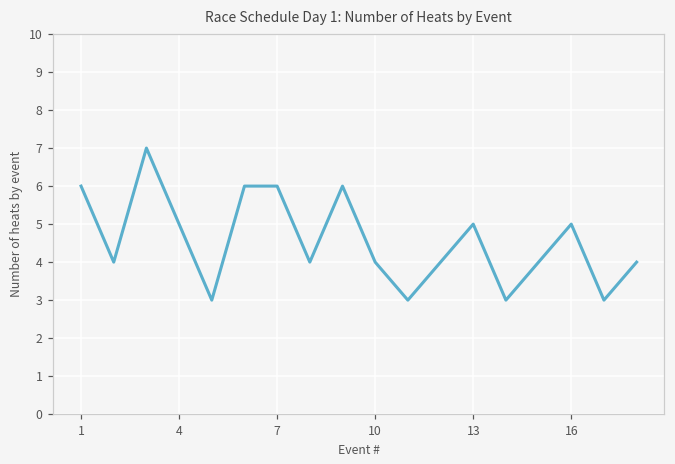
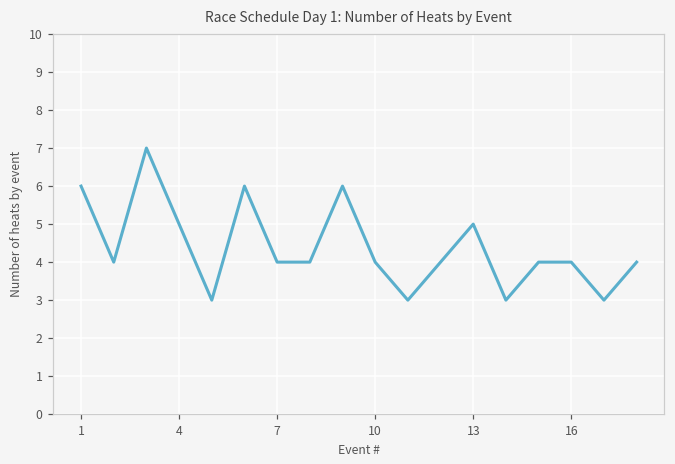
  {
    "1": 6,
    "4": 5,
-   "7": 6,
+   "7": 4,
    "10": 4,
    "13": 5,
-   "16": 5
+   "16": 4
  }
